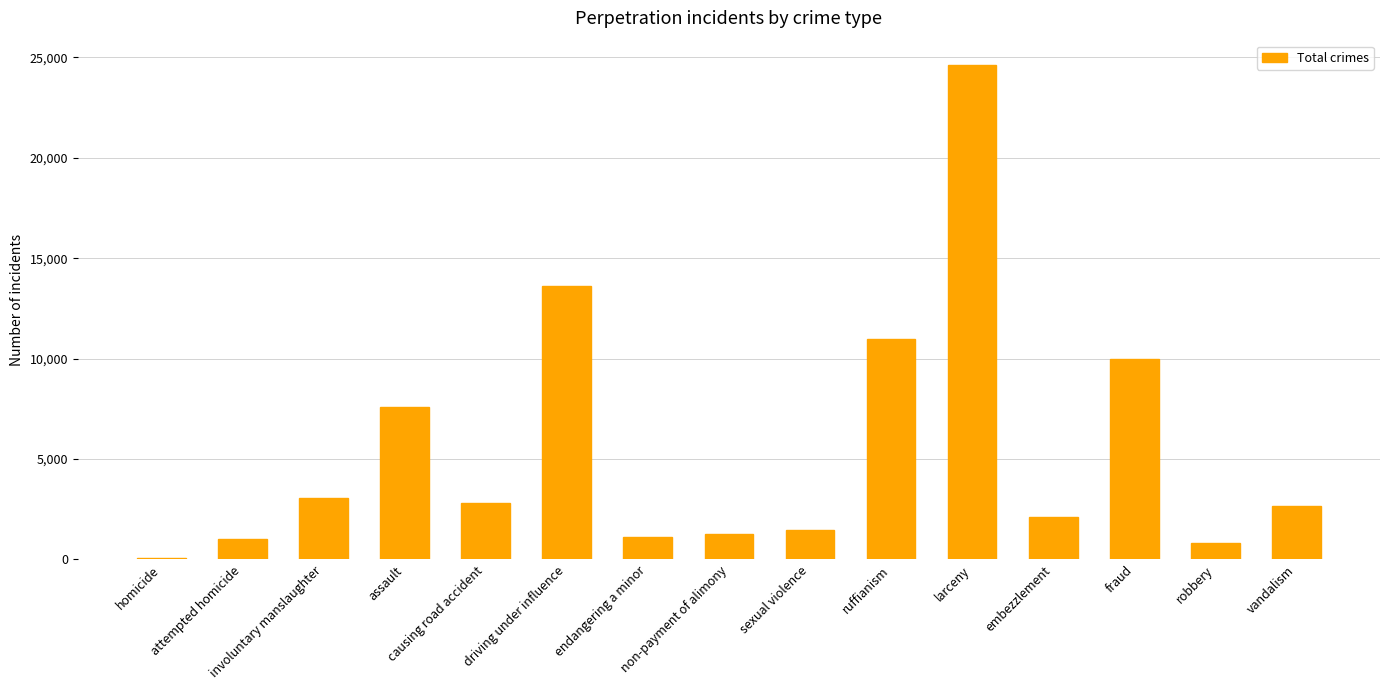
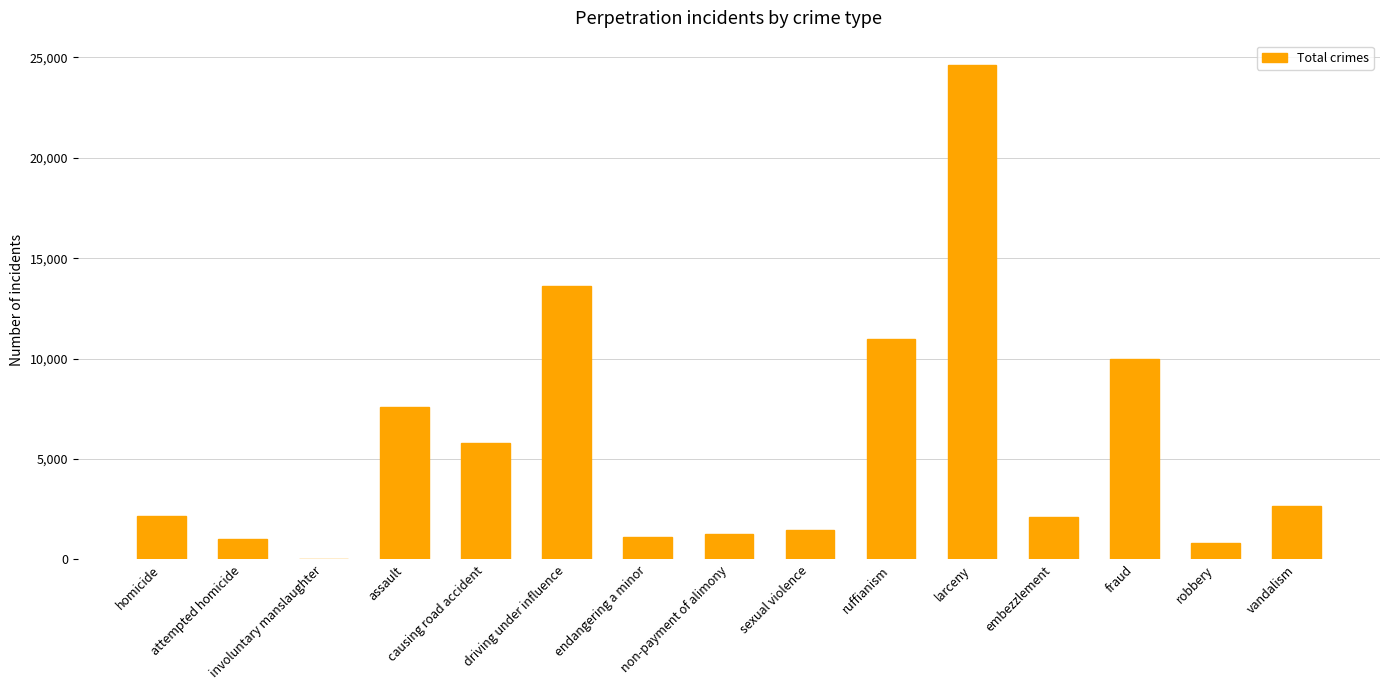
  {
-   "homicide": "100",
+   "homicide": "2,200",
    "attempted homicide": "1,000",
-   "involuntary manslaughter": "3,000",
+   "involuntary manslaughter": "0",
    "assault": "7,600",
-   "causing road accident": "2,800",
+   "causing road accident": "5,800",
    "driving under influence": "13,600",
    "endangering a minor": "1,100",
    "non-payment of alimony": "1,300",
    "sexual violence": "1,500",
    "ruffianism": "11,000",
    "larceny": "24,600",
    "embezzlement": "2,100",
    "fraud": "10,000",
    "robbery": "800",
    "vandalism": "2,700"
  }
